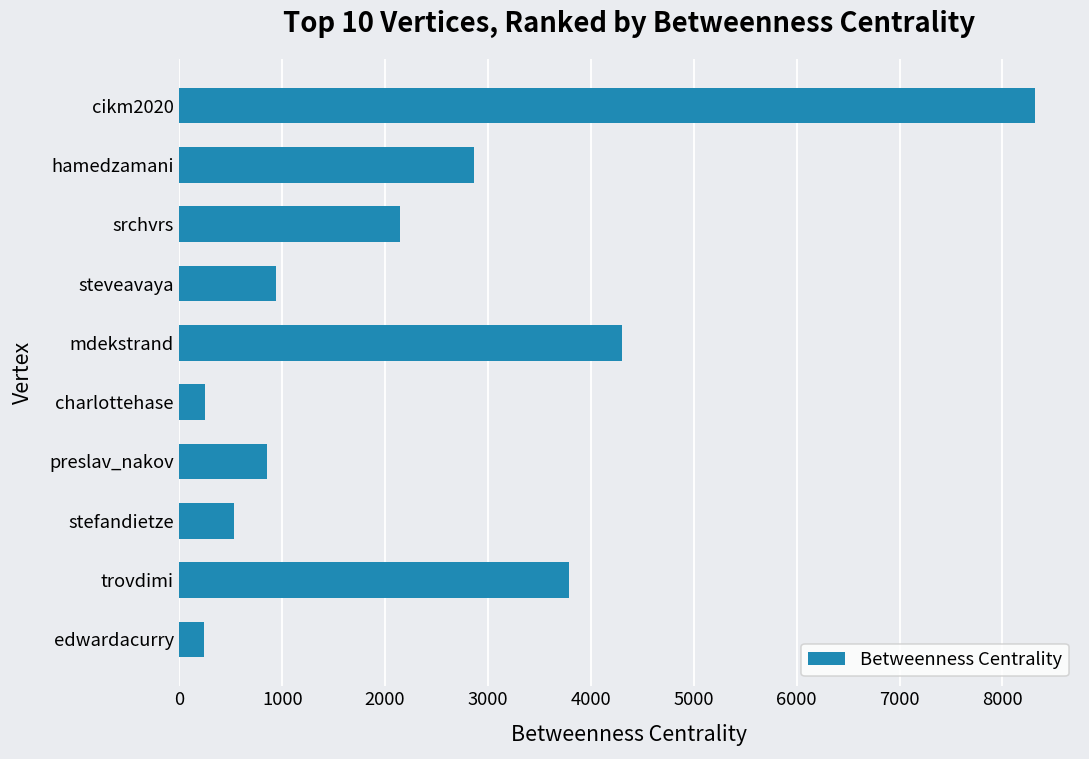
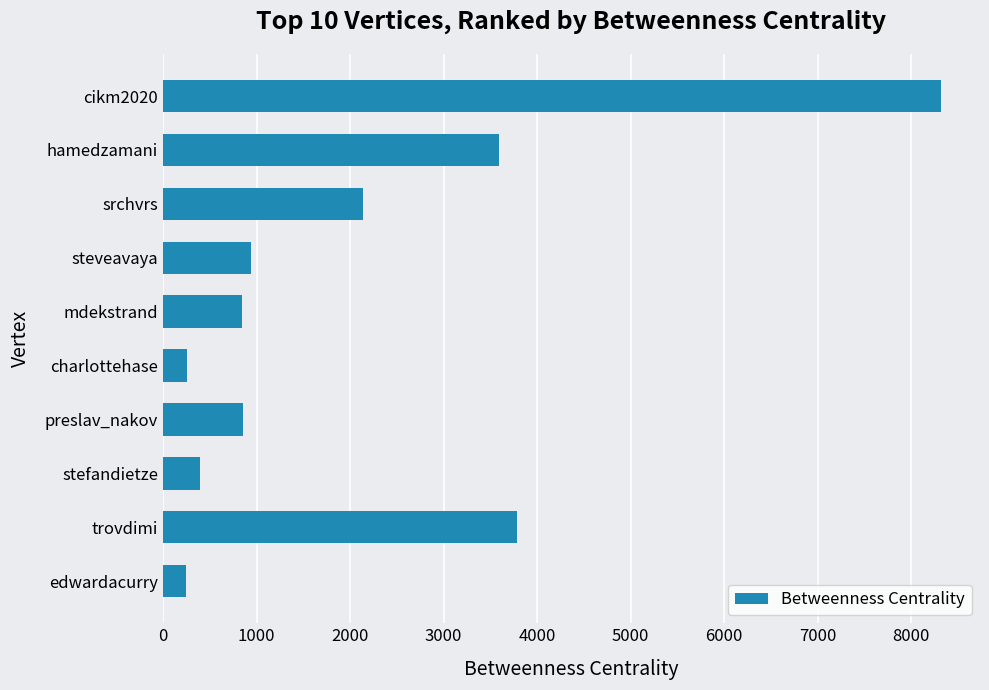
  {
    "cikm2020": 8300,
-   "hamedzamani": 2900,
+   "hamedzamani": 3600,
    "srchvrs": 2100,
    "steveavaya": 900,
-   "mdekstrand": 4300,
+   "mdekstrand": 800,
    "charlottehase": 300,
    "preslav_nakov": 900,
-   "stefandietze": 500,
+   "stefandietze": 400,
    "trovdimi": 3800,
    "edwardacurry": 200
  }
